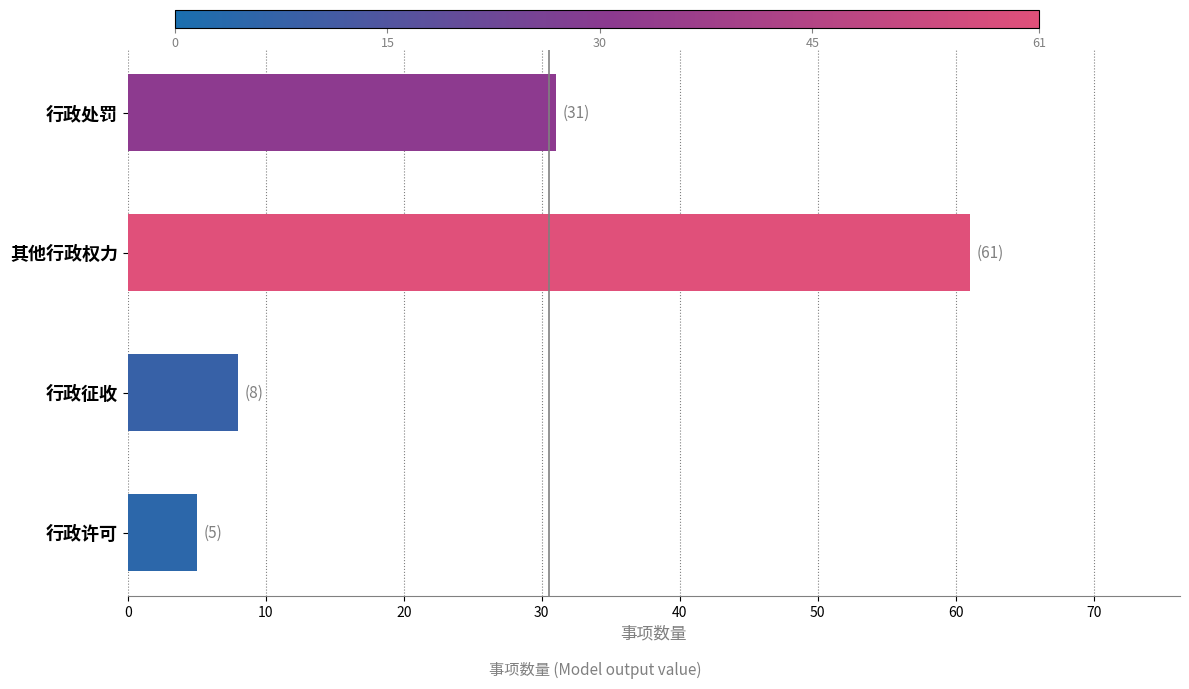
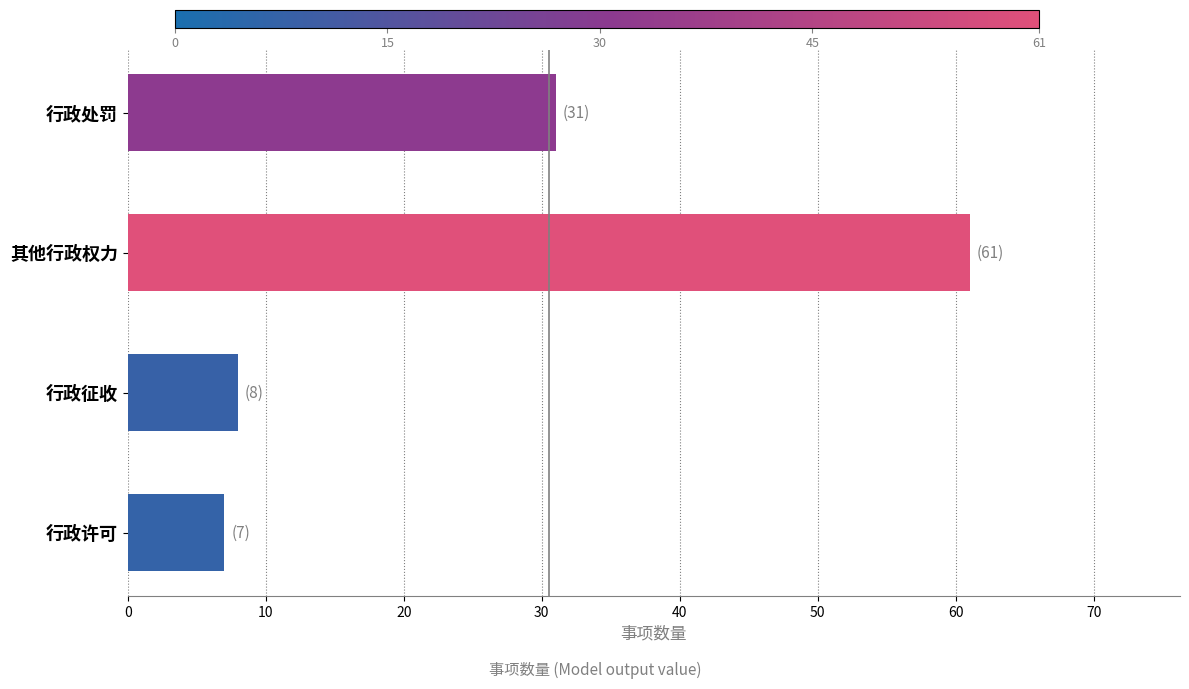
  {
    "行政处罚": "(31)",
    "其他行政权力": "(61)",
    "行政征收": "(8)",
-   "行政许可": "(5)"
+   "行政许可": "(7)"
  }
